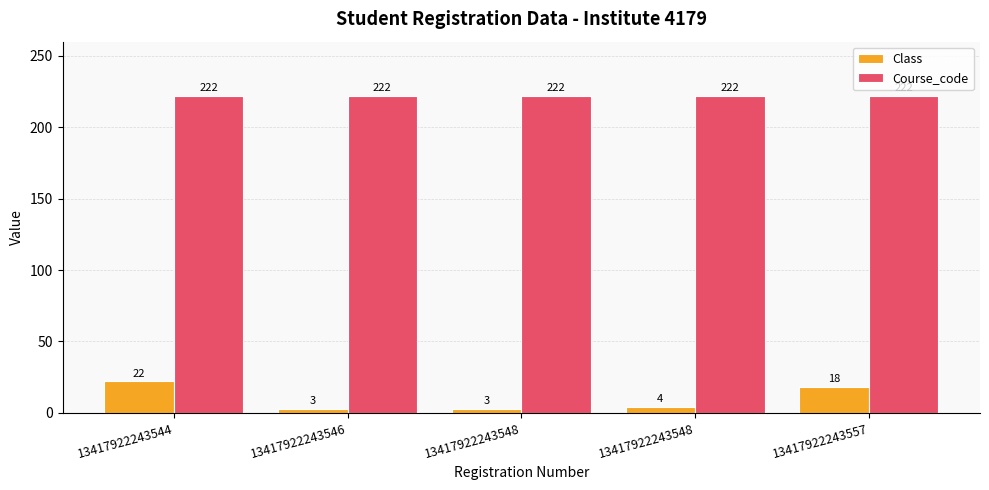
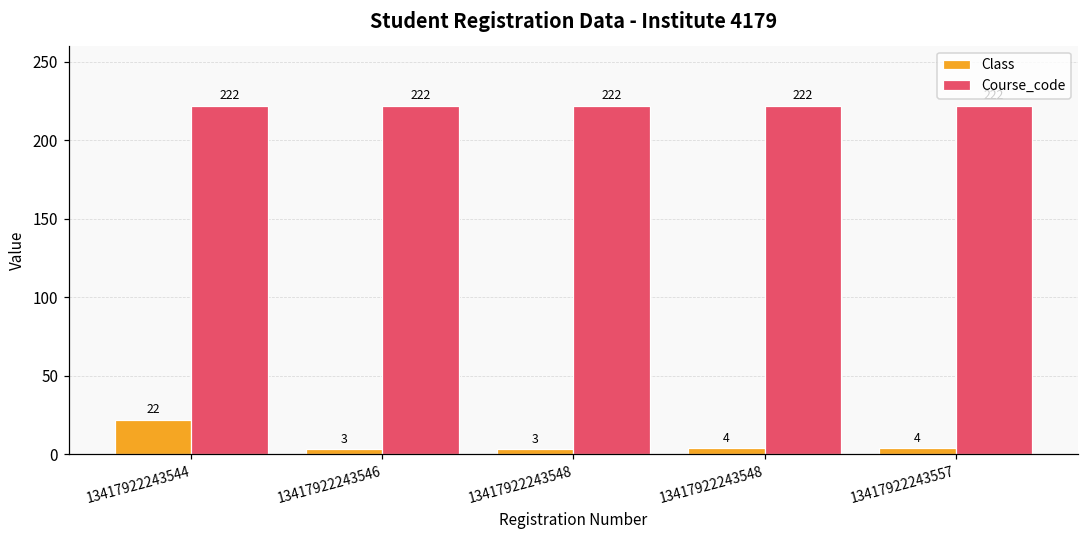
  {
    "Class": {
      "13417922243544": 22,
      "13417922243546": 3,
-     "13417922243557": 18
+     "13417922243557": 4
    },
    "Course_code": {
      "13417922243544": 222,
      "13417922243546": 222
    }
  }
